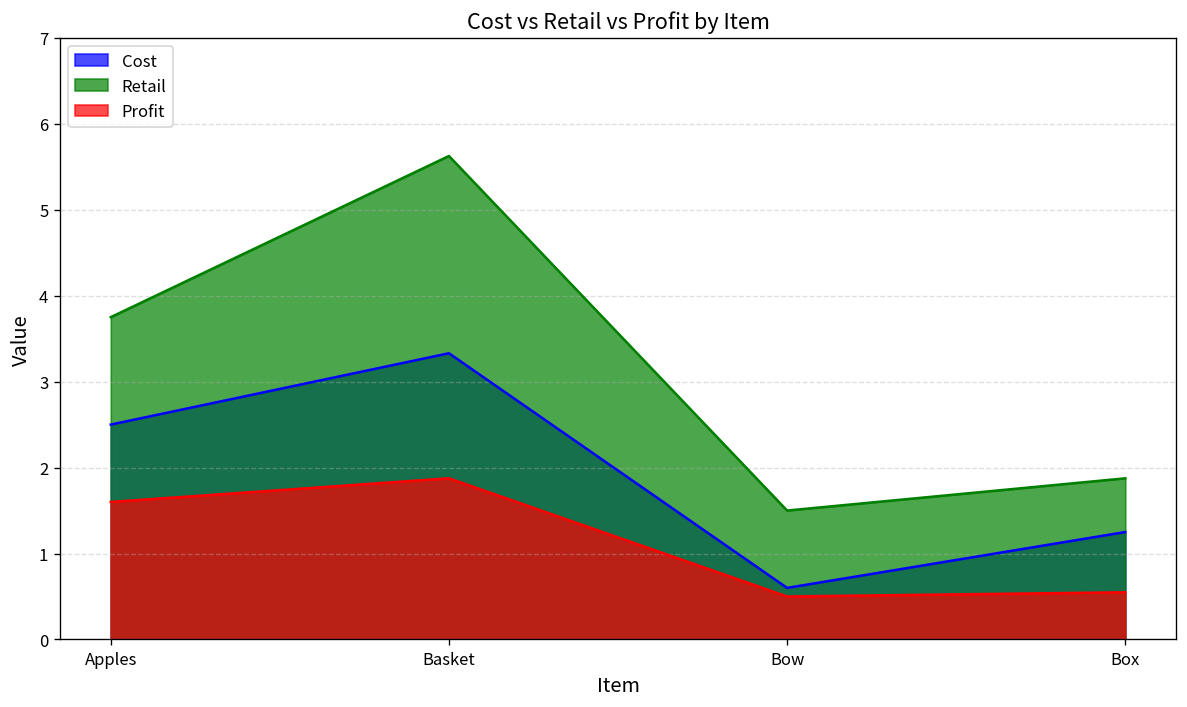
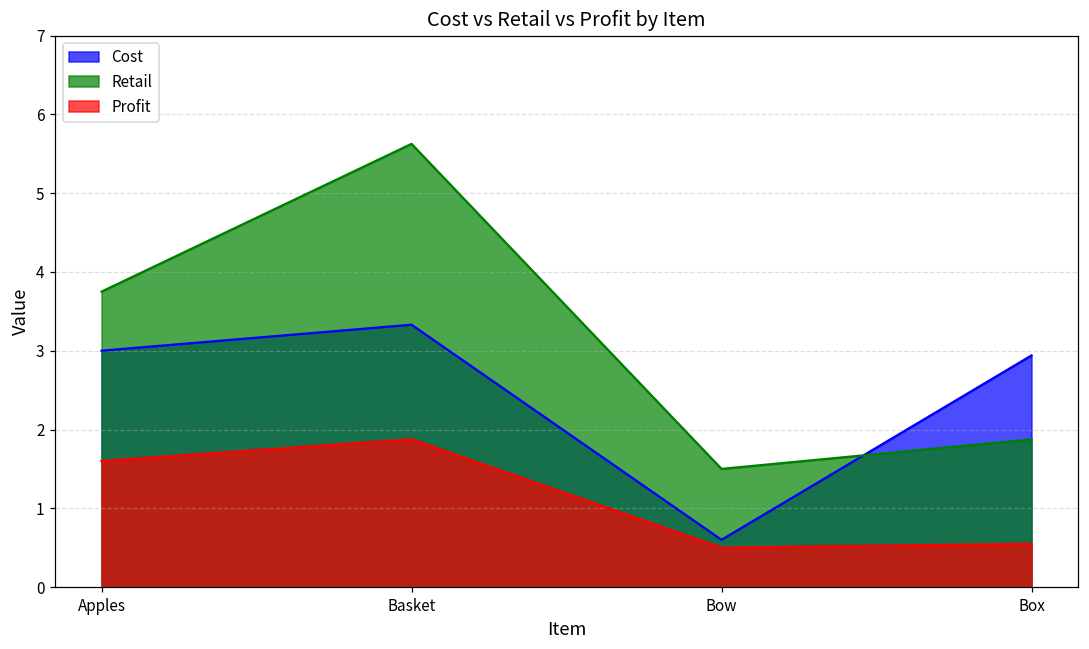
  {
    "Cost": {
-     "Apples": 2.5,
+     "Apples": 3.0,
      "Basket": 3.3,
      "Bow": 0.6,
-     "Box": 1.3
+     "Box": 2.9
    },
    "Retail": {
      "Apples": 3.8,
      "Basket": 5.6,
      "Bow": 1.5,
      "Box": 1.9
    },
    "Profit": {
      "Apples": 1.6,
      "Basket": 1.9,
      "Bow": 0.5,
      "Box": 0.5
    }
  }
